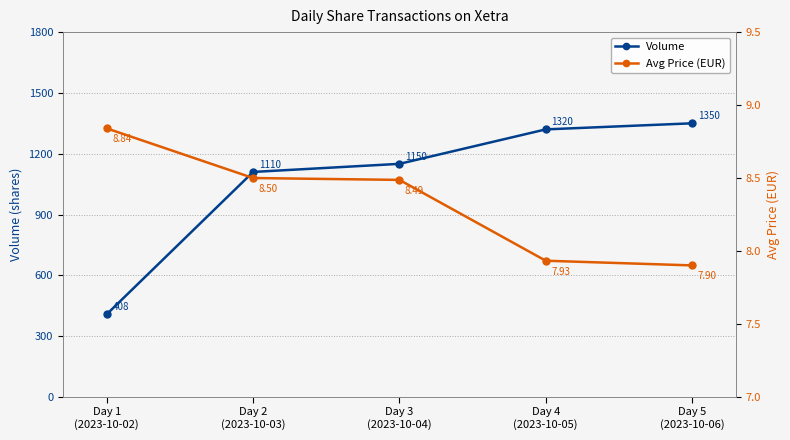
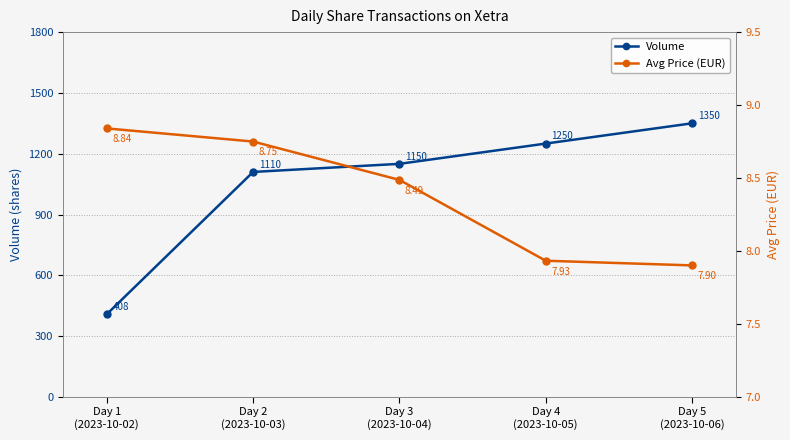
  {
    "Volume": {
      "Day 1 (2023-10-02)": 408,
      "Day 2 (2023-10-03)": 1110,
      "Day 3 (2023-10-04)": 1150,
-     "Day 4 (2023-10-05)": 1320,
+     "Day 4 (2023-10-05)": 1250,
      "Day 5 (2023-10-06)": 1350
    },
    "Avg Price (EUR)": {
      "Day 1 (2023-10-02)": 8.84,
-     "Day 2 (2023-10-03)": 8.50,
+     "Day 2 (2023-10-03)": 8.75,
      "Day 3 (2023-10-04)": 8.49,
      "Day 4 (2023-10-05)": 7.93,
      "Day 5 (2023-10-06)": 7.90
    }
  }
